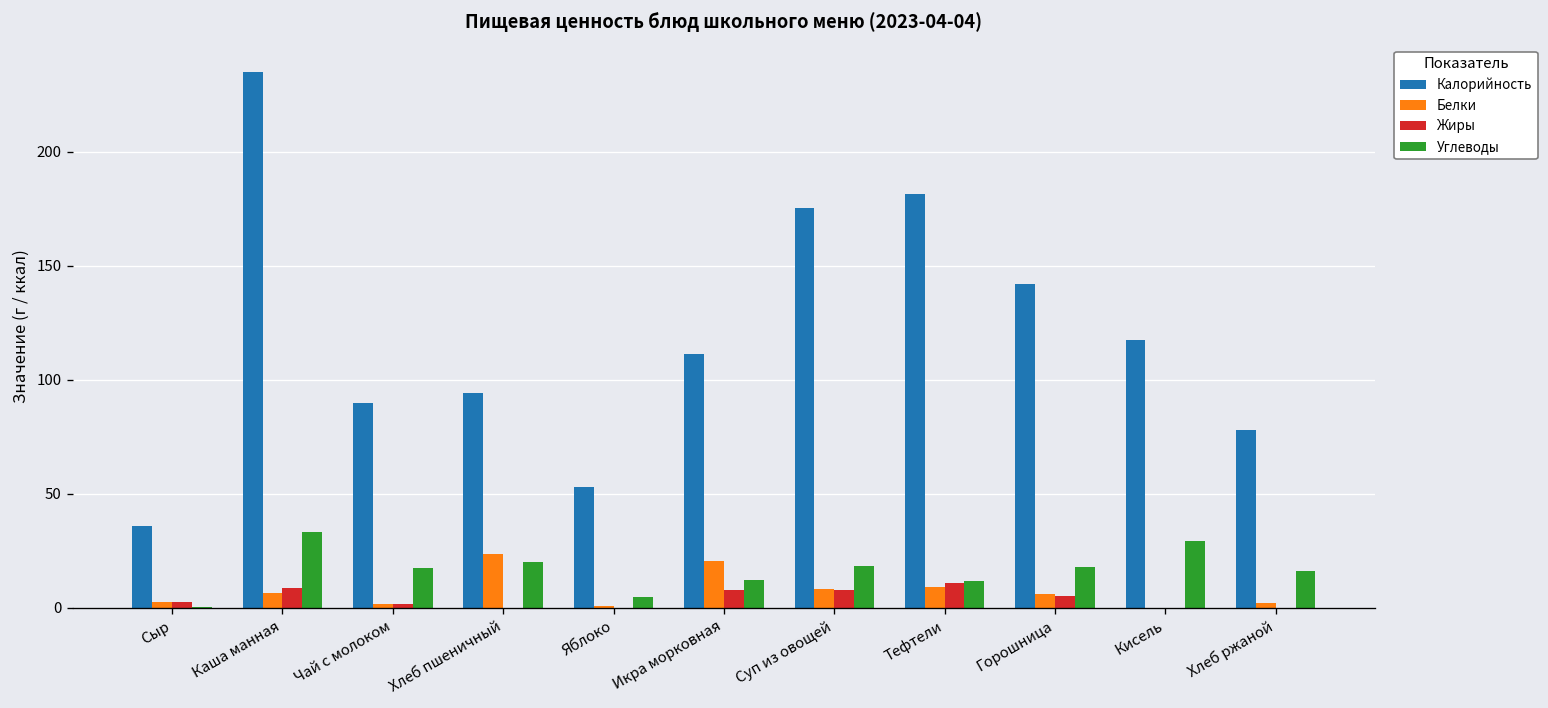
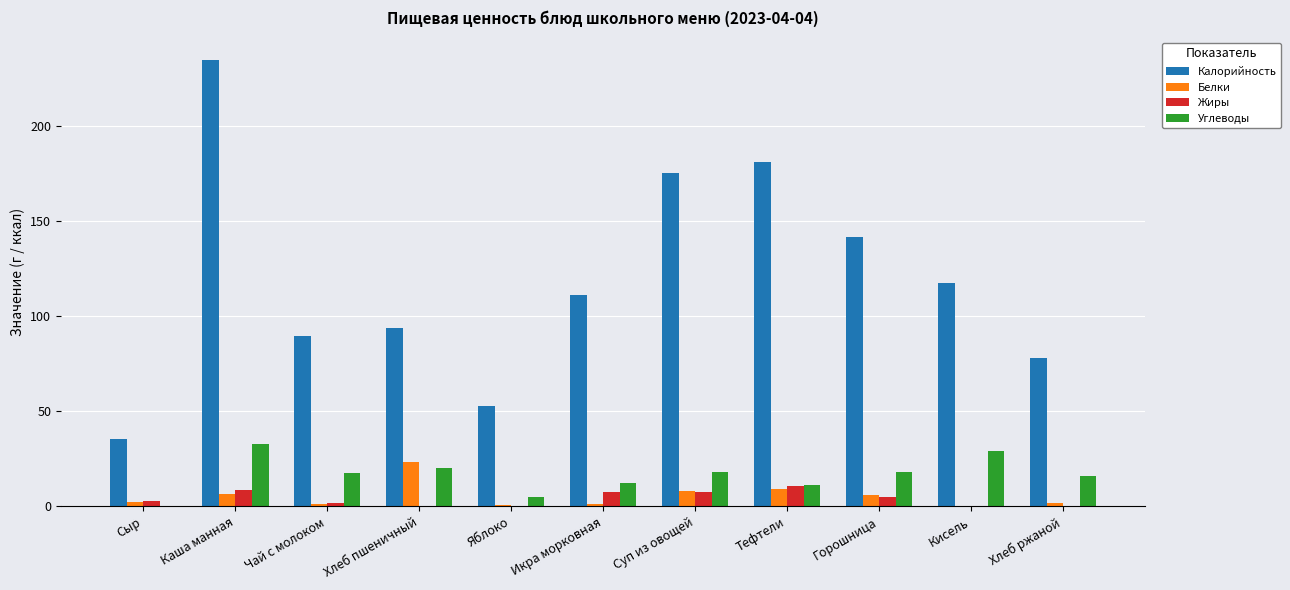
  {
    "Калорийность": {
      "Сыр": 36,
      "Каша манная": 235,
      "Чай с молоком": 90,
      "Хлеб пшеничный": 94,
      "Яблоко": 53,
      "Икра морковная": 111,
      "Суп из овощей": 175,
      "Тефтели": 181,
      "Горошница": 142,
      "Кисель": 117,
      "Хлеб ржаной": 78
    },
    "Белки": {
      "Сыр": 3,
      "Каша манная": 6,
      "Чай с молоком": 1,
      "Хлеб пшеничный": 23,
-     "Икра морковная": 21,
+     "Икра морковная": 1,
      "Суп из овощей": 8,
      "Тефтели": 9,
      "Горошница": 6,
      "Хлеб ржаной": 2
    },
    "Жиры": {
      "Сыр": 3,
      "Каша манная": 9,
      "Чай с молоком": 2,
      "Хлеб пшеничный": 0,
      "Яблоко": 0,
      "Икра морковная": 8,
      "Суп из овощей": 8,
      "Тефтели": 11,
      "Горошница": 5,
      "Кисель": 0,
      "Хлеб ржаной": 0
    },
    "Углеводы": {
      "Каша манная": 33,
      "Чай с молоком": 17,
      "Хлеб пшеничный": 20,
      "Яблоко": 5,
      "Икра морковная": 12,
      "Суп из овощей": 18,
      "Тефтели": 12,
      "Горошница": 18,
      "Кисель": 29,
      "Хлеб ржаной": 16
    }
  }
